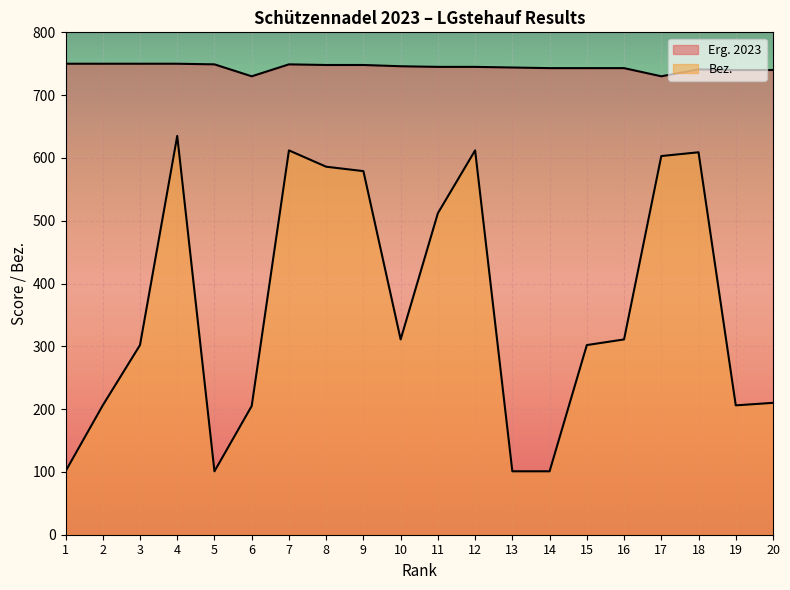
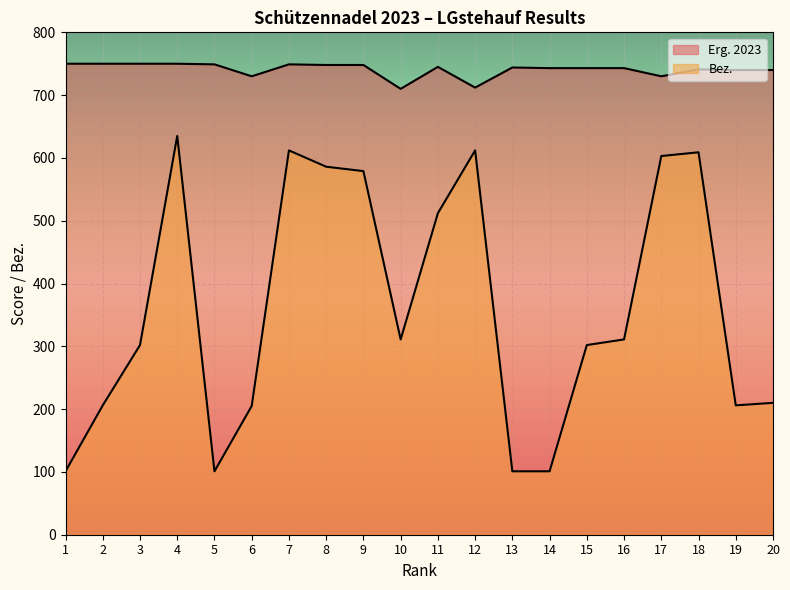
  {
    "Erg. 2023": {
      "1": 750,
      "2": 750,
      "3": 750,
      "4": 750,
      "5": 750,
      "6": 730,
      "7": 750,
      "8": 750,
      "9": 750,
-     "10": 750,
+     "10": 710,
      "11": 750,
-     "12": 750,
+     "12": 710,
      "13": 740,
      "14": 740,
      "15": 740,
      "16": 740,
      "17": 730,
      "20": 740
    },
    "Bez.": {
      "1": 100,
      "2": 210,
      "3": 300,
      "4": 640,
      "5": 100,
      "6": 210,
      "7": 610,
      "8": 590,
      "9": 580,
      "10": 310,
      "11": 510,
      "12": 610,
      "13": 100,
      "14": 100,
      "15": 300,
      "16": 310,
      "17": 600,
      "18": 610,
      "19": 210,
      "20": 210
    }
  }
